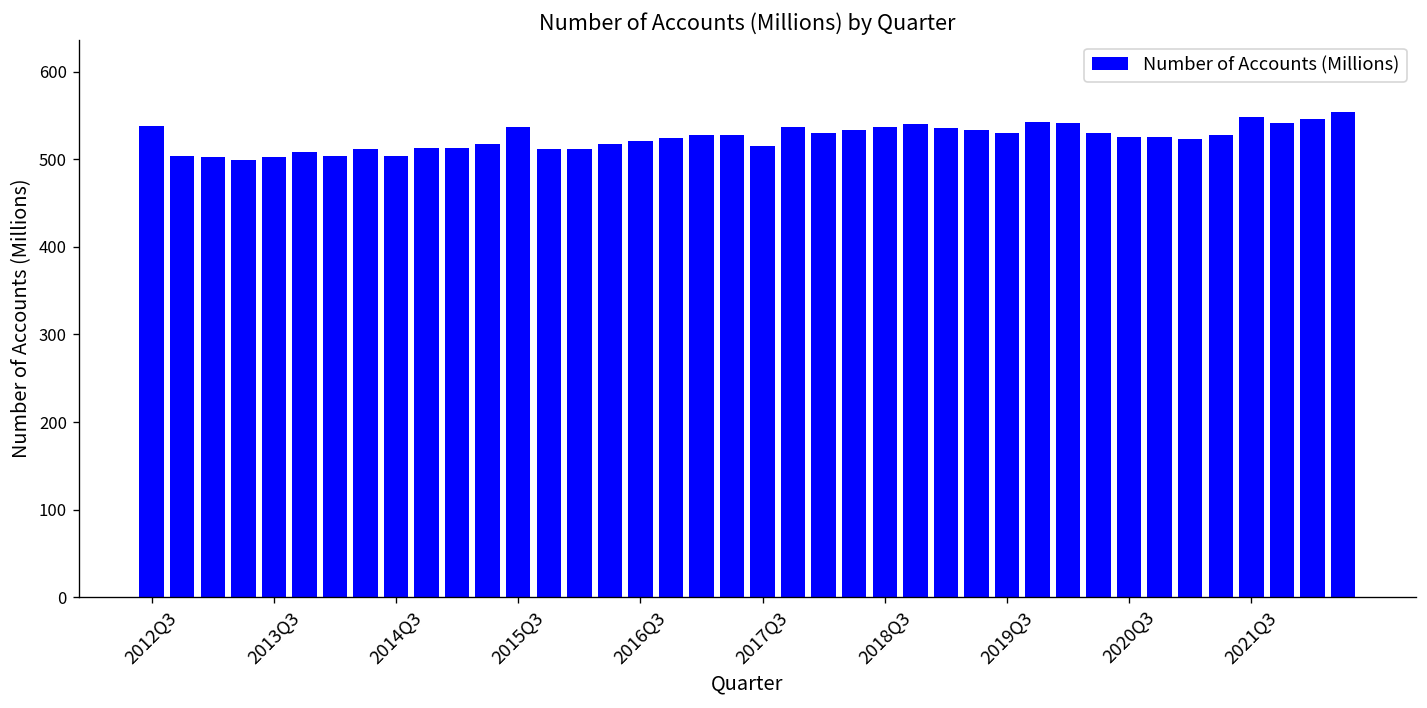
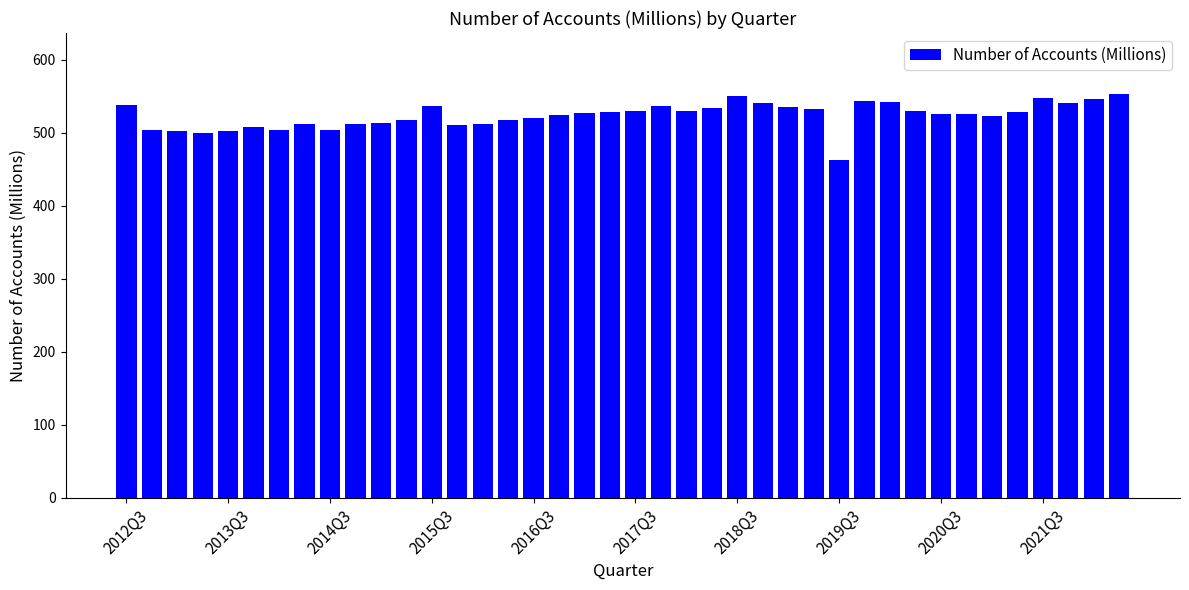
  {
    "2012Q3": 540,
    "2013Q3": 500,
    "2014Q3": 500,
    "2015Q3": 540,
    "2016Q3": 520,
-   "2017Q3": 520,
-   "2018Q3": 540,
-   "2019Q3": 530,
+   "2017Q3": 530,
+   "2018Q3": 550,
+   "2019Q3": 460,
    "2020Q3": 530,
    "2021Q3": 550
  }
